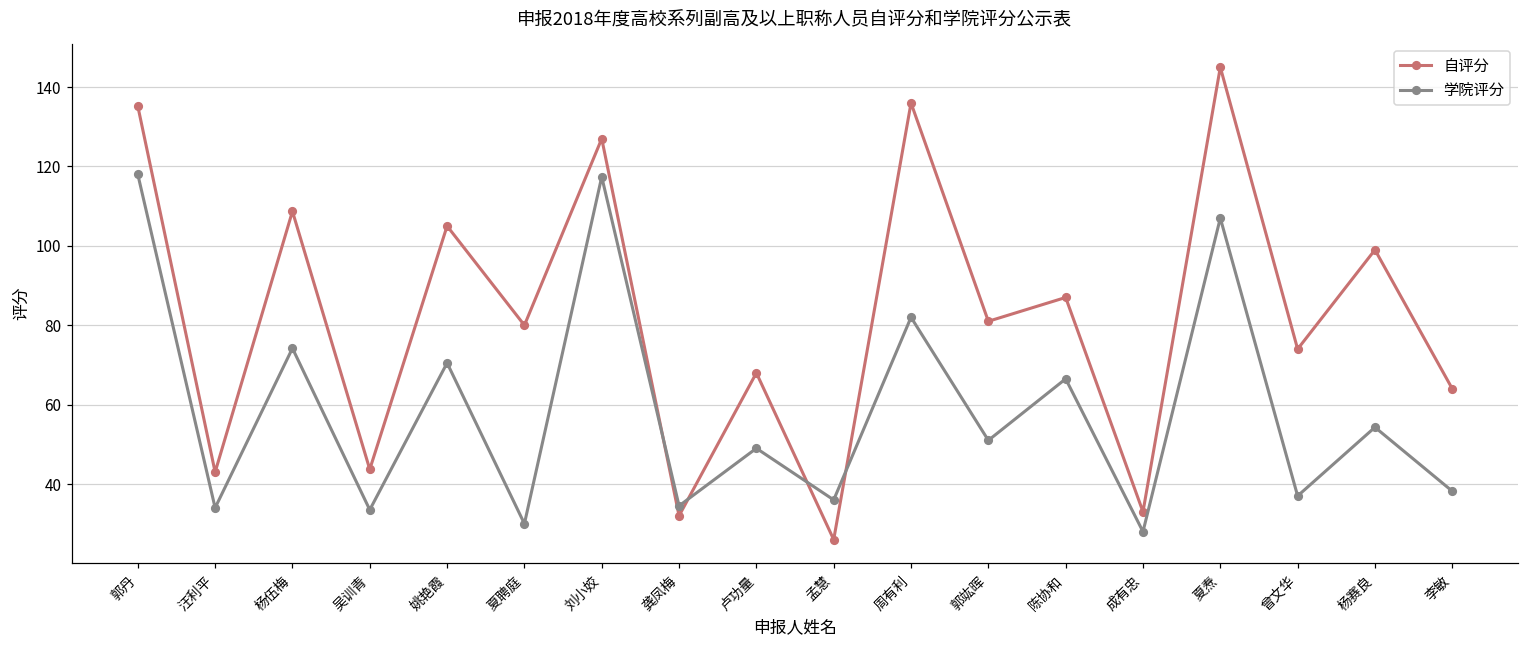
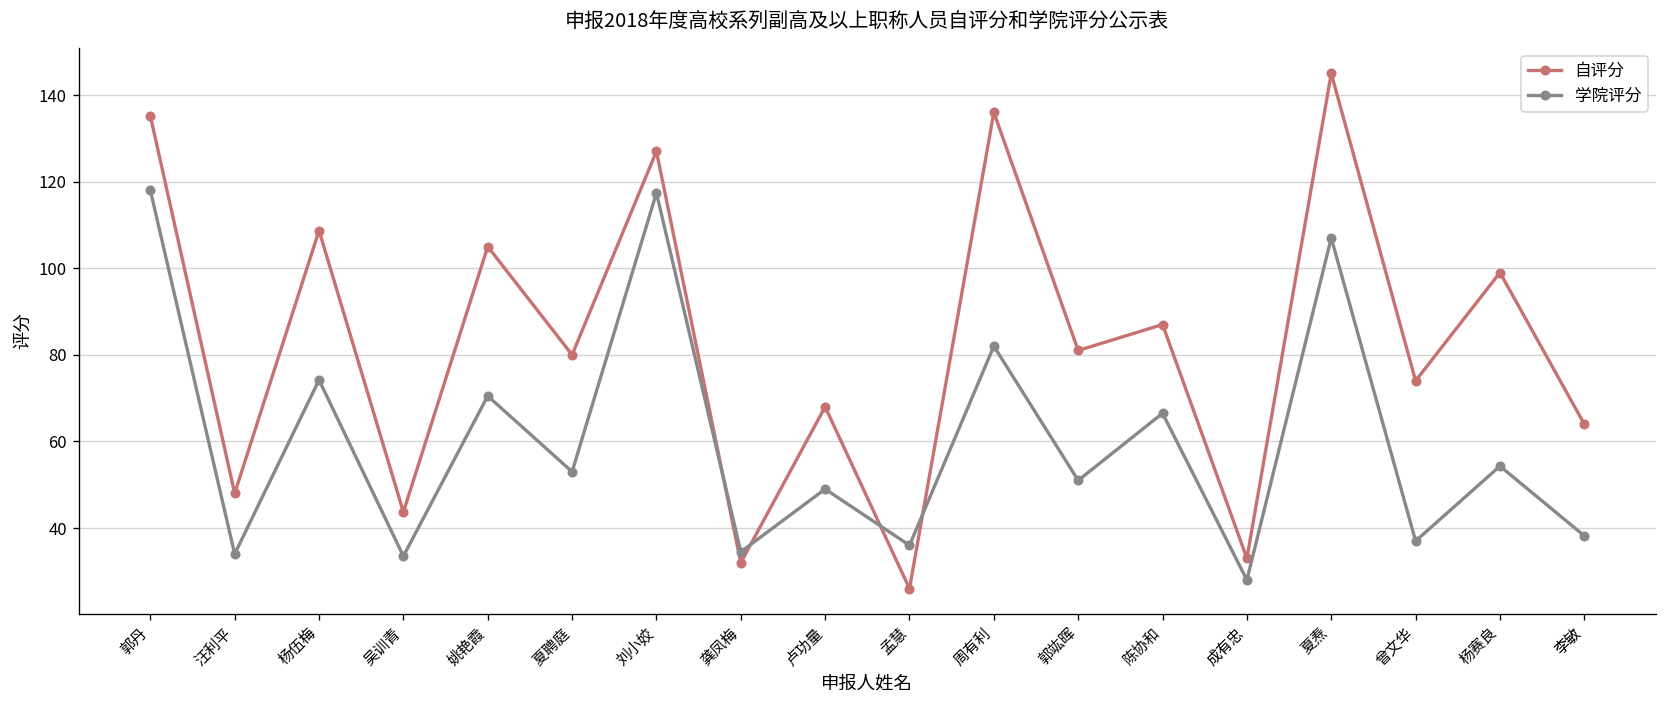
  {
    "自评分": {
      "郭丹": 135,
-     "汪利平": 43,
+     "汪利平": 48,
      "杨伍梅": 109,
      "吴训青": 44,
      "姚艳霞": 105,
      "夏聘庭": 80,
      "刘小姣": 127,
      "龚凤梅": 32,
      "卢功量": 68,
      "孟慧": 26,
      "周有利": 136,
      "郭竑晖": 81,
      "陈协和": 87,
      "成有忠": 33,
      "夏焘": 145,
      "曾文华": 74,
      "杨赛良": 99,
      "李敏": 64
    },
    "学院评分": {
      "郭丹": 118,
      "汪利平": 34,
      "杨伍梅": 74,
      "吴训青": 34,
      "姚艳霞": 71,
-     "夏聘庭": 30,
+     "夏聘庭": 53,
      "刘小姣": 117,
      "龚凤梅": 35,
      "卢功量": 49,
      "孟慧": 36,
      "周有利": 82,
      "郭竑晖": 51,
      "陈协和": 67,
      "成有忠": 28,
      "夏焘": 107,
      "曾文华": 37,
      "杨赛良": 54,
      "李敏": 38
    }
  }
